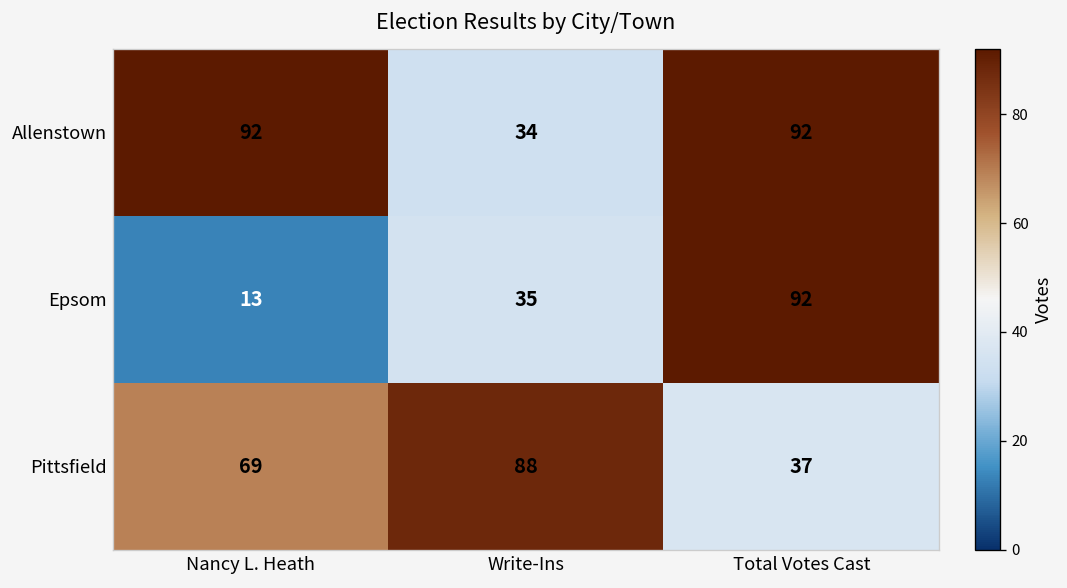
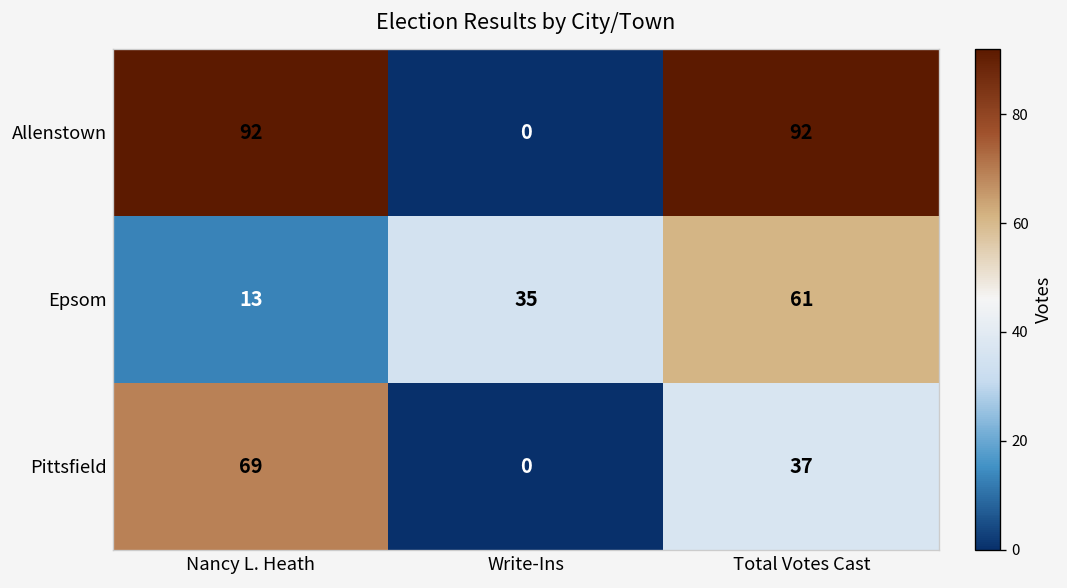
  {
    "Allenstown": {
      "Nancy L. Heath": 92,
-     "Write-Ins": 34,
+     "Write-Ins": 0,
      "Total Votes Cast": 92
    },
    "Epsom": {
      "Nancy L. Heath": 13,
      "Write-Ins": 35,
-     "Total Votes Cast": 92
+     "Total Votes Cast": 61
    },
    "Pittsfield": {
      "Nancy L. Heath": 69,
-     "Write-Ins": 88,
+     "Write-Ins": 0,
      "Total Votes Cast": 37
    }
  }
